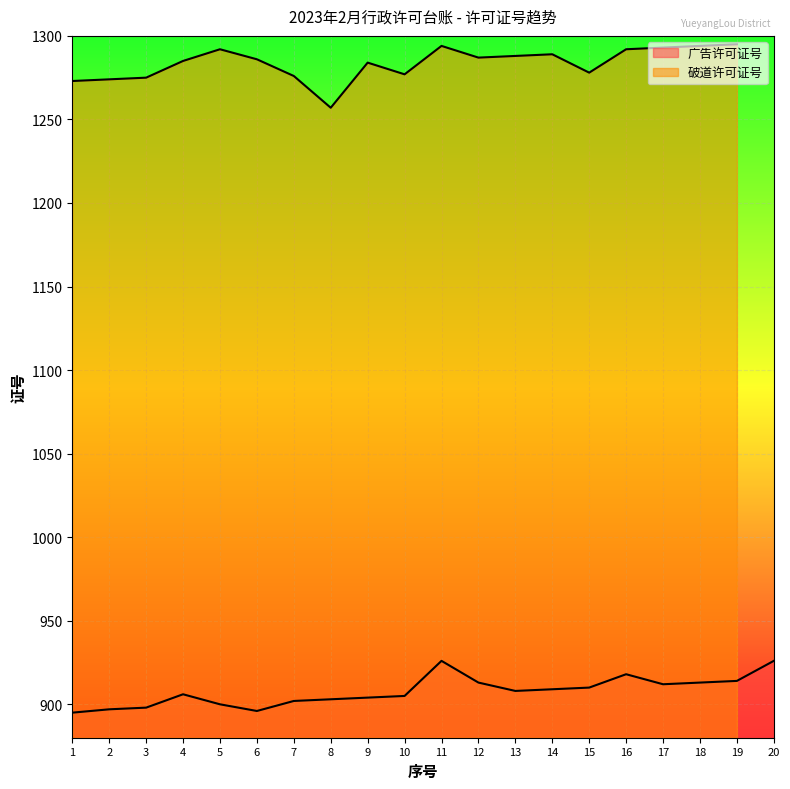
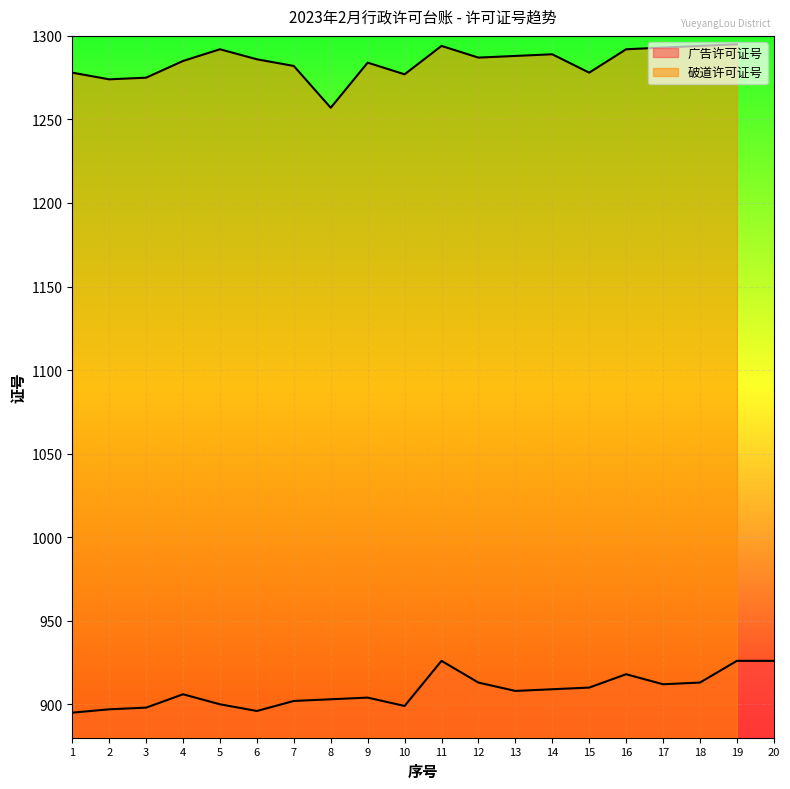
  {
    "广告许可证号": {
      "1": 895,
      "2": 897,
      "3": 898,
      "4": 906,
      "5": 900,
      "6": 896,
      "7": 902,
      "8": 903,
      "9": 904,
-     "10": 905,
+     "10": 899,
      "11": 926,
      "12": 913,
      "13": 908,
      "14": 909,
      "15": 910,
      "16": 918,
      "17": 912,
      "18": 913,
-     "19": 914,
+     "19": 926,
      "20": 926
    },
    "破道许可证号": {
-     "1": 1273,
+     "1": 1278,
      "2": 1274,
      "3": 1275,
      "4": 1285,
      "5": 1292,
      "6": 1286,
-     "7": 1276,
+     "7": 1282,
      "8": 1257,
      "9": 1284,
      "10": 1277,
      "11": 1294,
      "12": 1287,
      "13": 1288,
      "14": 1289,
      "15": 1278,
      "16": 1292
    }
  }
